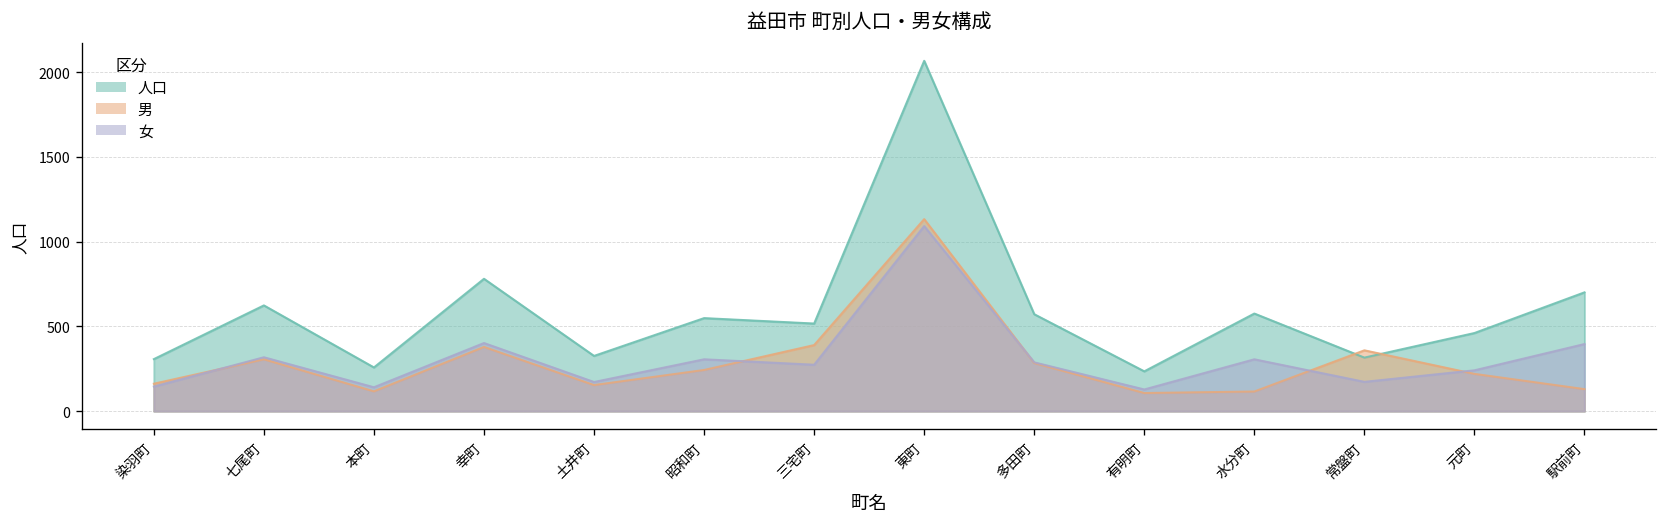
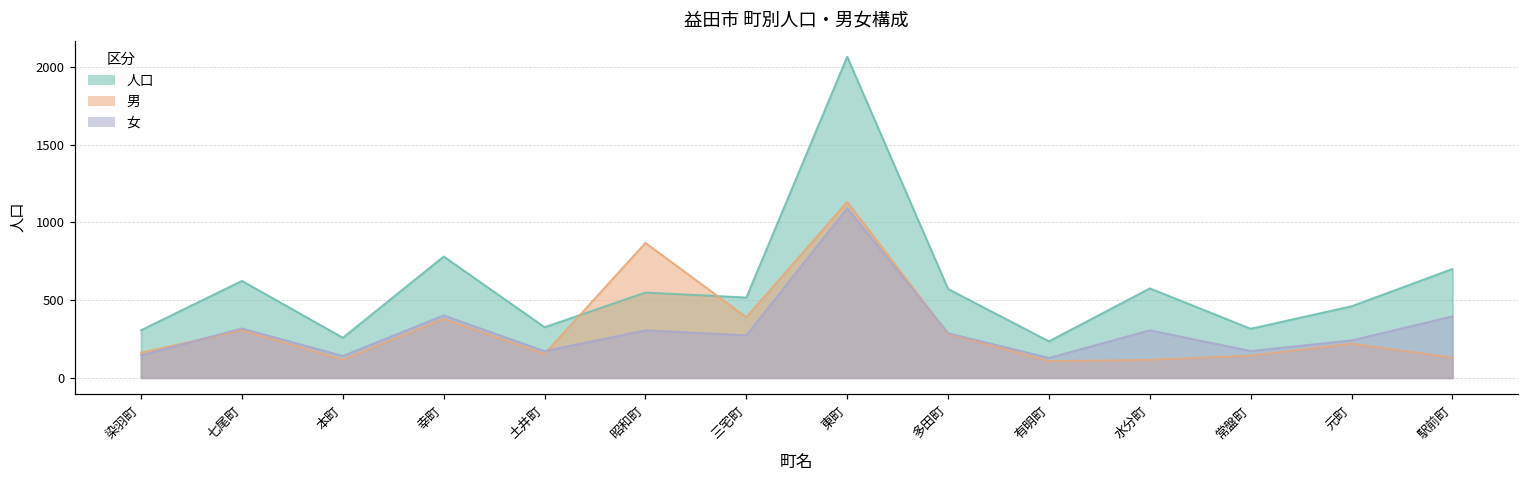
  {
    "男": {
      "本町": 120,
      "幸町": 380,
-     "昭和町": 240,
+     "昭和町": 870,
      "三宅町": 390,
      "東町": 1130,
      "有明町": 110,
      "水分町": 120,
-     "常盤町": 360,
+     "常盤町": 140,
      "元町": 220,
      "駅前町": 130
    }
  }
